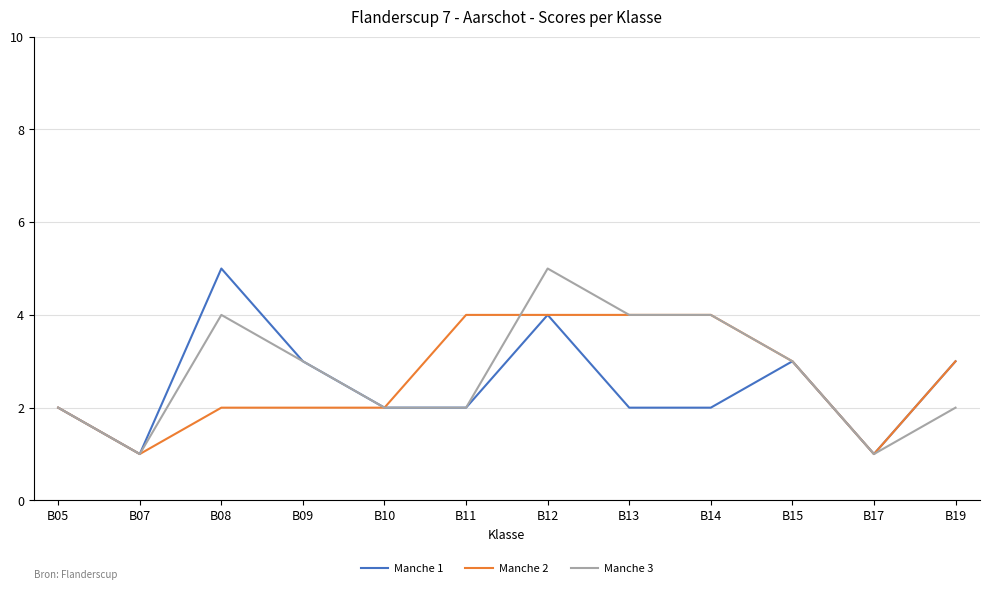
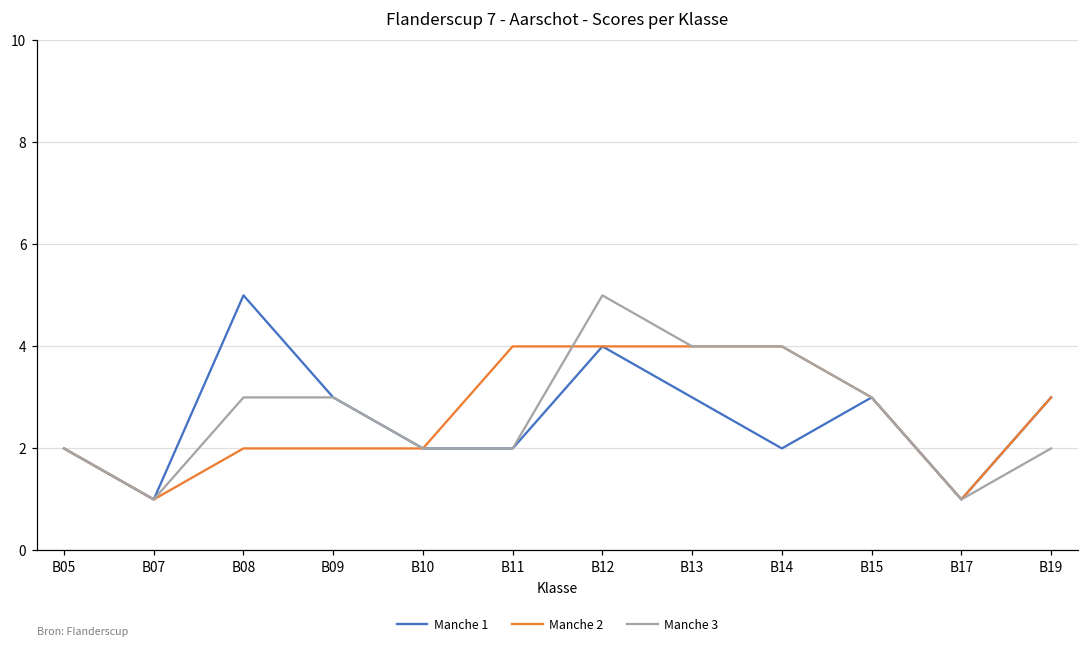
  {
    "Manche 1": {
      "B08": 5,
-     "B13": 2,
+     "B13": 3,
      "B14": 2
    },
    "Manche 2": {
      "B08": 2,
      "B09": 2,
      "B11": 4
    },
    "Manche 3": {
-     "B08": 4,
+     "B08": 3,
      "B12": 5,
      "B19": 2
    }
  }
